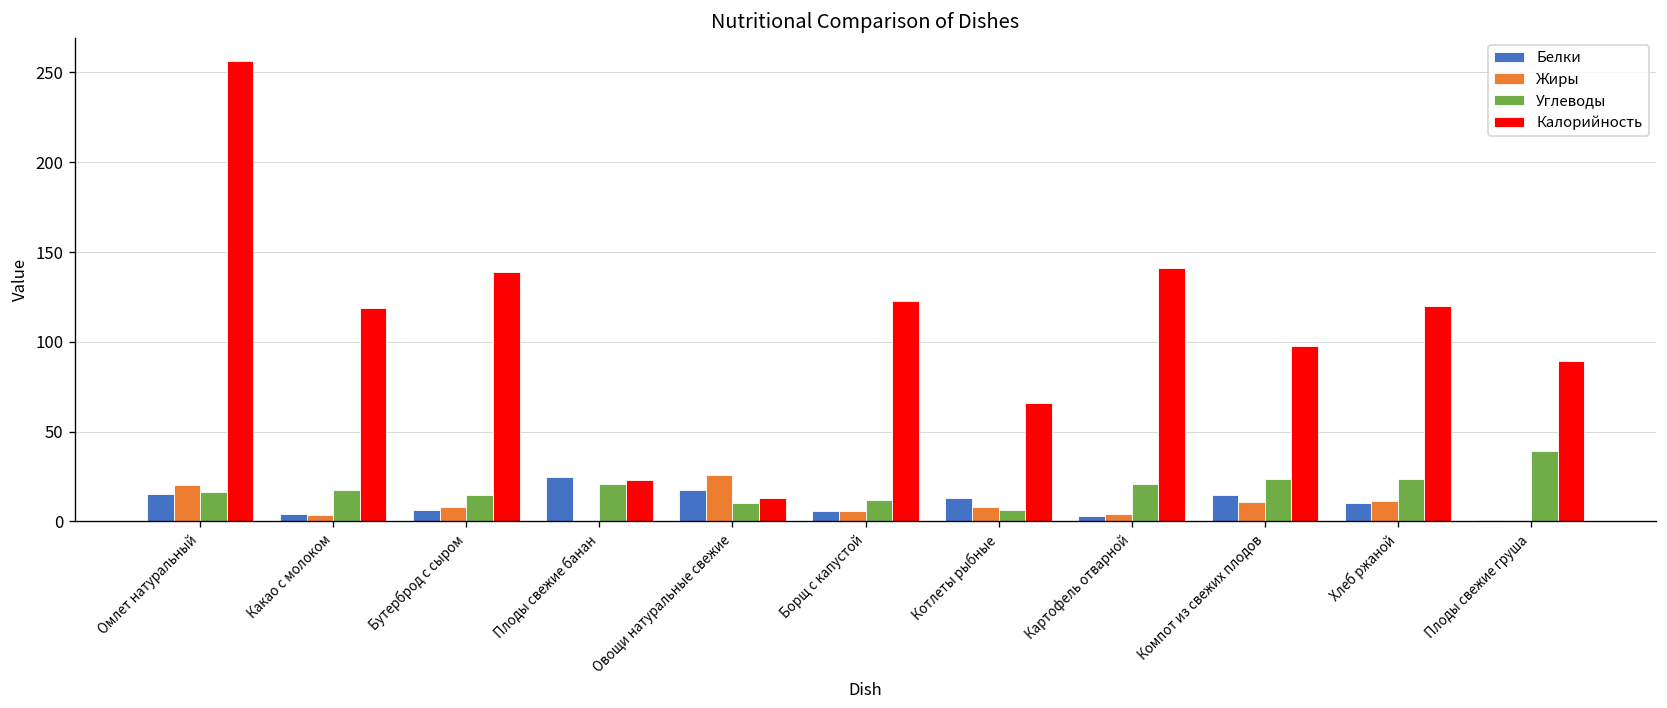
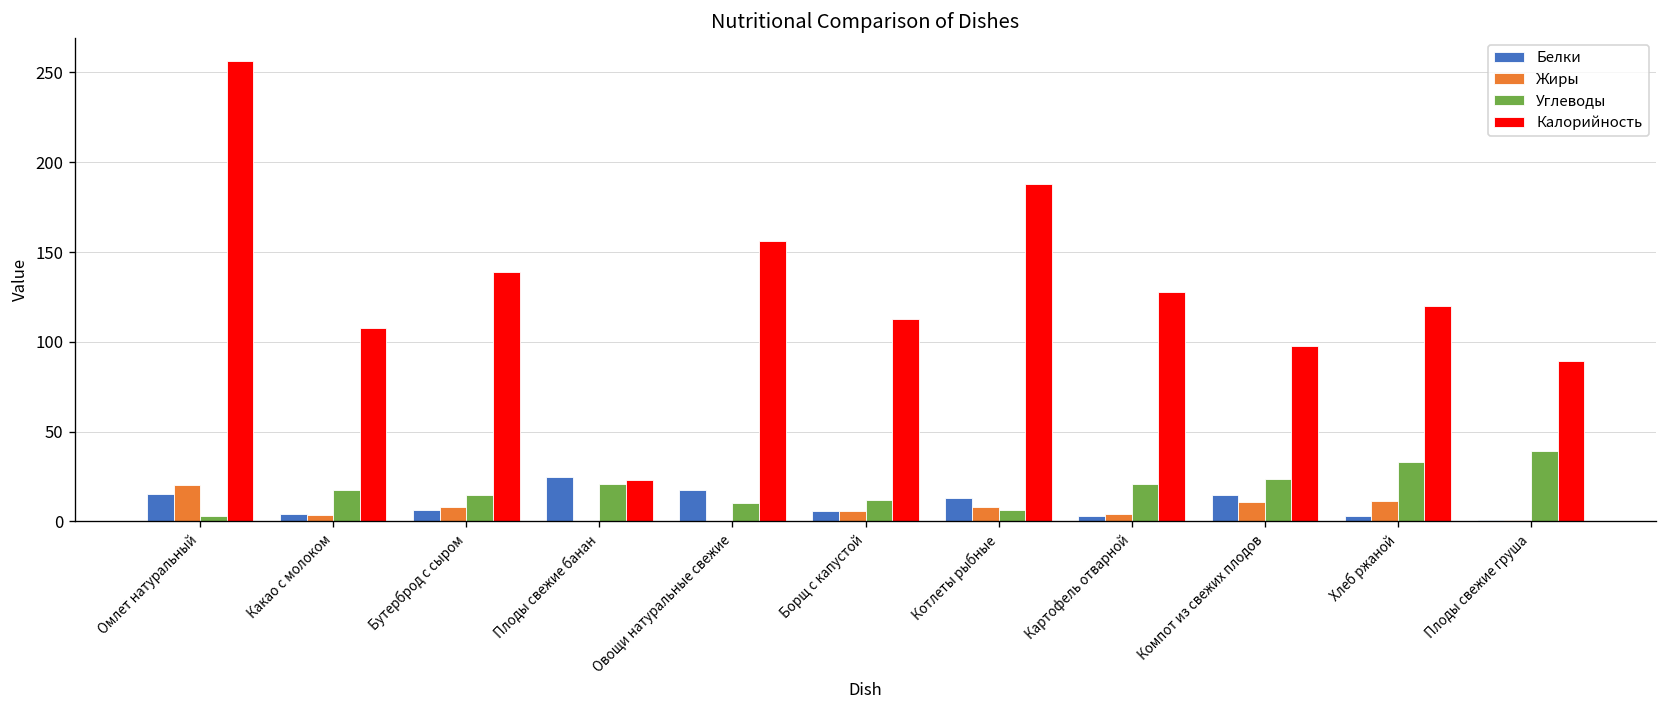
  {
    "Белки": {
      "Омлет натуральный": 15,
      "Какао с молоком": 4,
      "Бутерброд с сыром": 6,
      "Плоды свежие банан": 25,
      "Овощи натуральные свежие": 18,
      "Борщ с капустой": 6,
      "Котлеты рыбные": 13,
      "Картофель отварной": 3,
      "Компот из свежих плодов": 15,
-     "Хлеб ржаной": 10
+     "Хлеб ржаной": 3
    },
    "Жиры": {
      "Омлет натуральный": 21,
      "Какао с молоком": 4,
      "Бутерброд с сыром": 8,
-     "Овощи натуральные свежие": 26,
+     "Овощи натуральные свежие": 0,
      "Борщ с капустой": 6,
      "Котлеты рыбные": 8,
      "Картофель отварной": 4,
      "Компот из свежих плодов": 11,
      "Хлеб ржаной": 12
    },
    "Углеводы": {
-     "Омлет натуральный": 16,
+     "Омлет натуральный": 3,
      "Какао с молоком": 18,
      "Бутерброд с сыром": 15,
      "Плоды свежие банан": 21,
      "Овощи натуральные свежие": 10,
      "Борщ с капустой": 12,
      "Котлеты рыбные": 6,
      "Картофель отварной": 21,
      "Компот из свежих плодов": 24,
-     "Хлеб ржаной": 24,
+     "Хлеб ржаной": 33,
      "Плоды свежие груша": 39
    },
    "Калорийность": {
      "Омлет натуральный": 257,
-     "Какао с молоком": 119,
+     "Какао с молоком": 108,
      "Бутерброд с сыром": 139,
      "Плоды свежие банан": 23,
-     "Овощи натуральные свежие": 13,
-     "Борщ с капустой": 123,
-     "Котлеты рыбные": 66,
-     "Картофель отварной": 141,
+     "Овощи натуральные свежие": 156,
+     "Борщ с капустой": 113,
+     "Котлеты рыбные": 188,
+     "Картофель отварной": 128,
      "Компот из свежих плодов": 98,
      "Хлеб ржаной": 120,
      "Плоды свежие груша": 89
    }
  }
